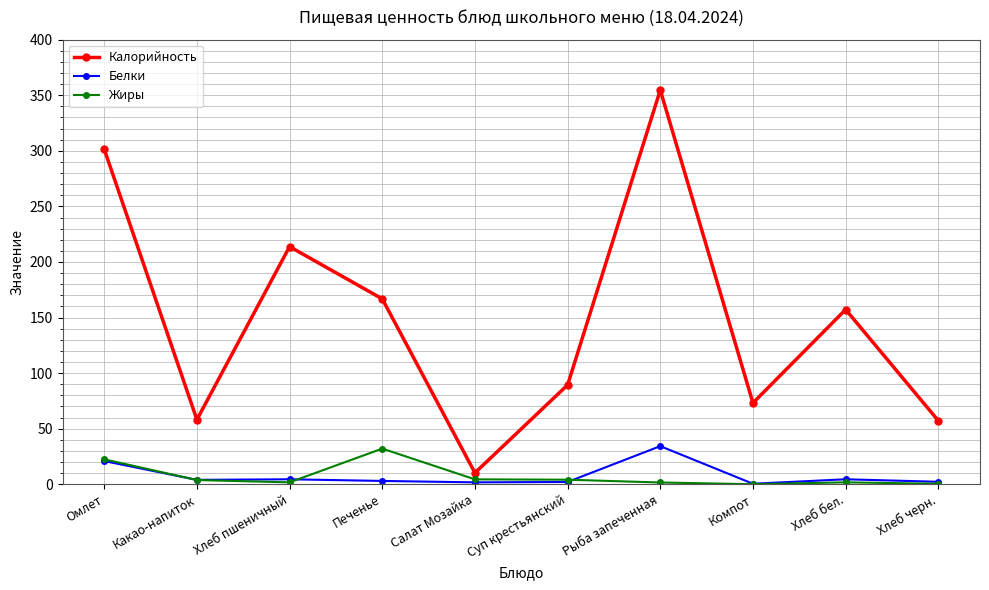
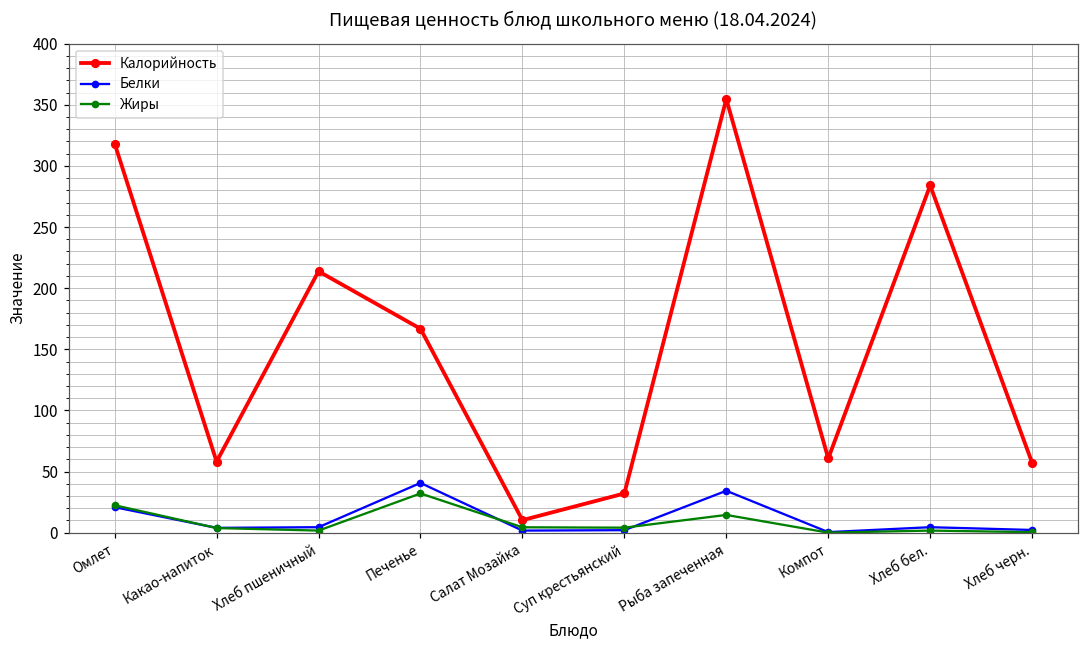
  {
    "Калорийность": {
-     "Омлет": 301,
+     "Омлет": 318,
      "Какао-напиток": 58,
      "Хлеб пшеничный": 214,
      "Печенье": 167,
      "Салат Мозайка": 10,
-     "Суп крестьянский": 89,
+     "Суп крестьянский": 32,
      "Рыба запеченная": 355,
-     "Компот": 73,
-     "Хлеб бел.": 157,
+     "Компот": 61,
+     "Хлеб бел.": 284,
      "Хлеб черн.": 57
    },
    "Белки": {
      "Хлеб пшеничный": 5,
-     "Печенье": 3,
+     "Печенье": 41,
      "Салат Мозайка": 2,
      "Рыба запеченная": 34,
      "Хлеб бел.": 5
    },
    "Жиры": {
      "Хлеб пшеничный": 2,
      "Печенье": 32,
      "Салат Мозайка": 4,
-     "Рыба запеченная": 2,
+     "Рыба запеченная": 15,
      "Хлеб бел.": 2
    }
  }
